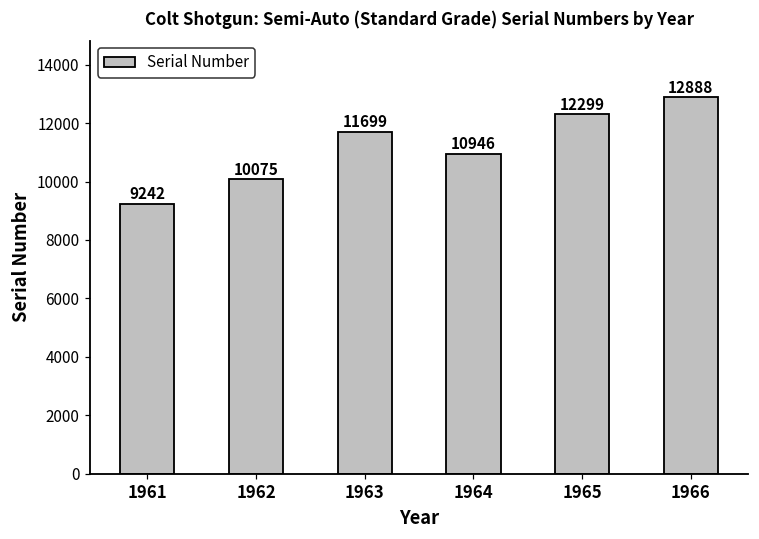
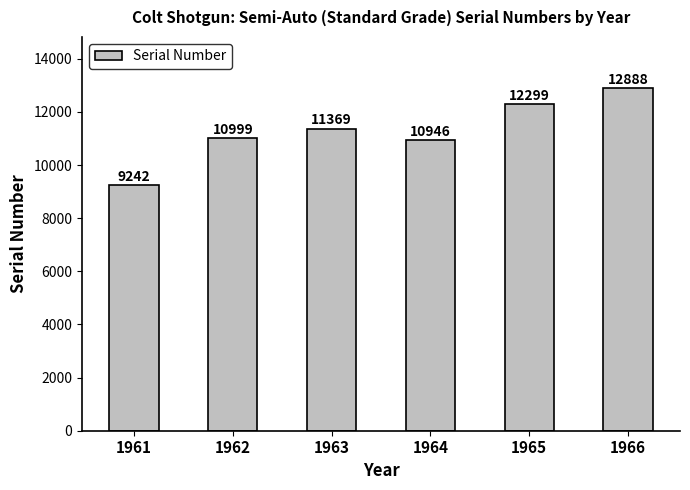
  {
    "1961": 9242,
-   "1962": 10075,
-   "1963": 11699,
+   "1962": 10999,
+   "1963": 11369,
    "1964": 10946,
    "1965": 12299,
    "1966": 12888
  }
